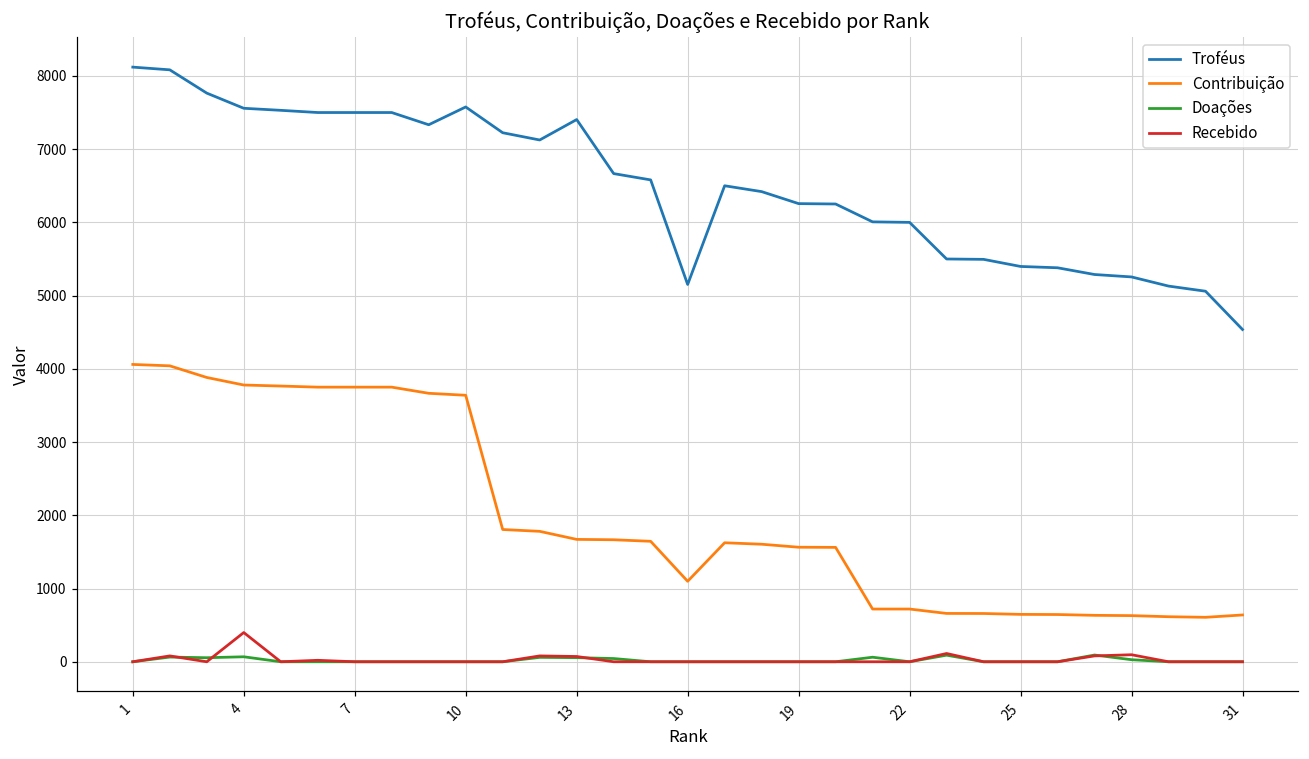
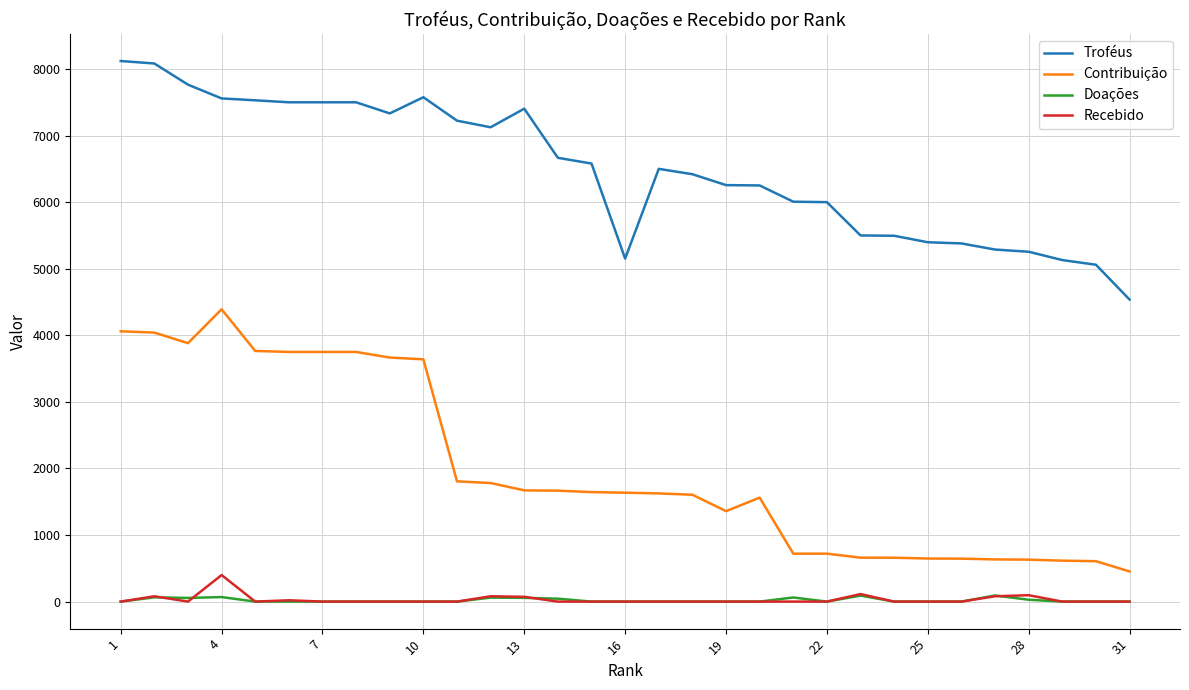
  {
    "Troféus": {
      "1": 8100,
      "4": 7600,
      "7": 7500,
      "10": 7600,
      "13": 7400,
      "16": 5200,
      "19": 6300,
      "22": 6000,
      "25": 5400,
      "28": 5300,
      "31": 4500
    },
    "Contribuição": {
      "1": 4100,
-     "4": 3800,
+     "4": 4400,
      "7": 3800,
      "10": 3600,
      "13": 1700,
-     "16": 1100,
-     "19": 1600,
+     "16": 1600,
+     "19": 1400,
      "22": 700,
      "25": 600,
      "28": 600,
-     "31": 600
+     "31": 500
    },
    "Doações": {
      "4": 100,
      "28": 0
    },
    "Recebido": {
      "4": 400,
      "28": 100
    }
  }
